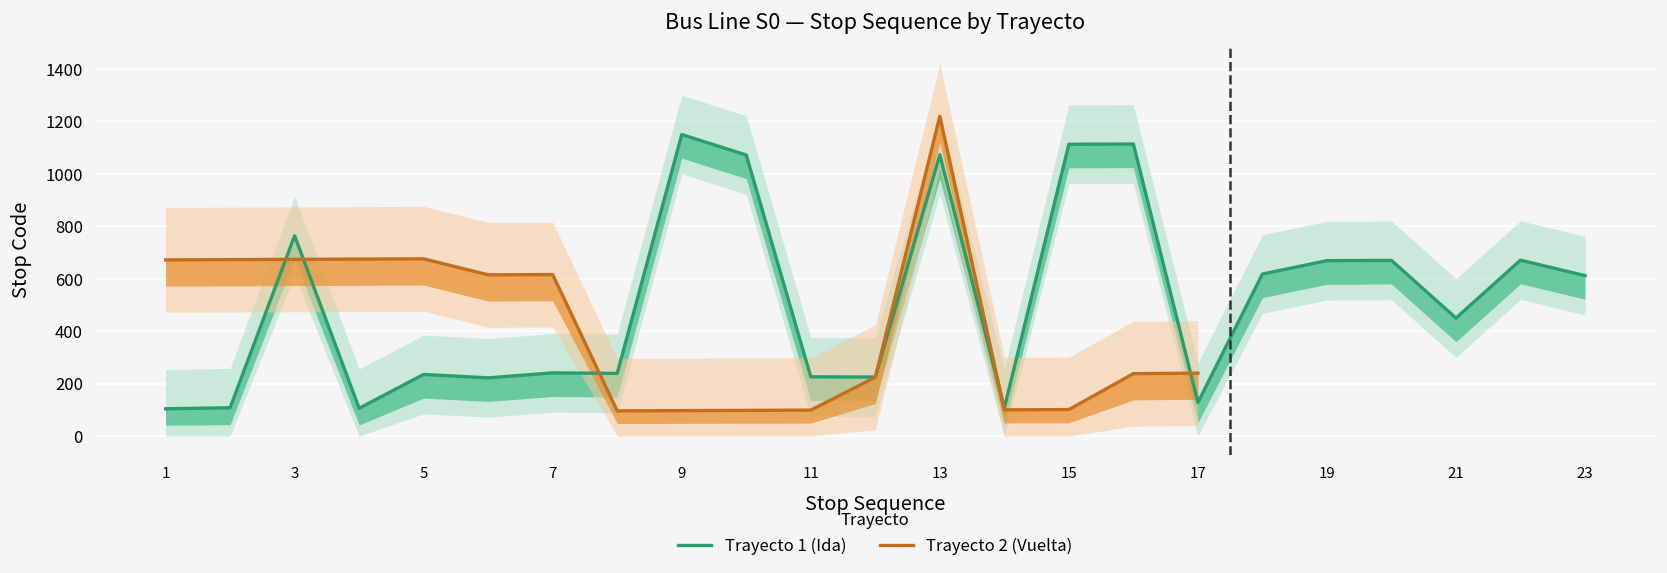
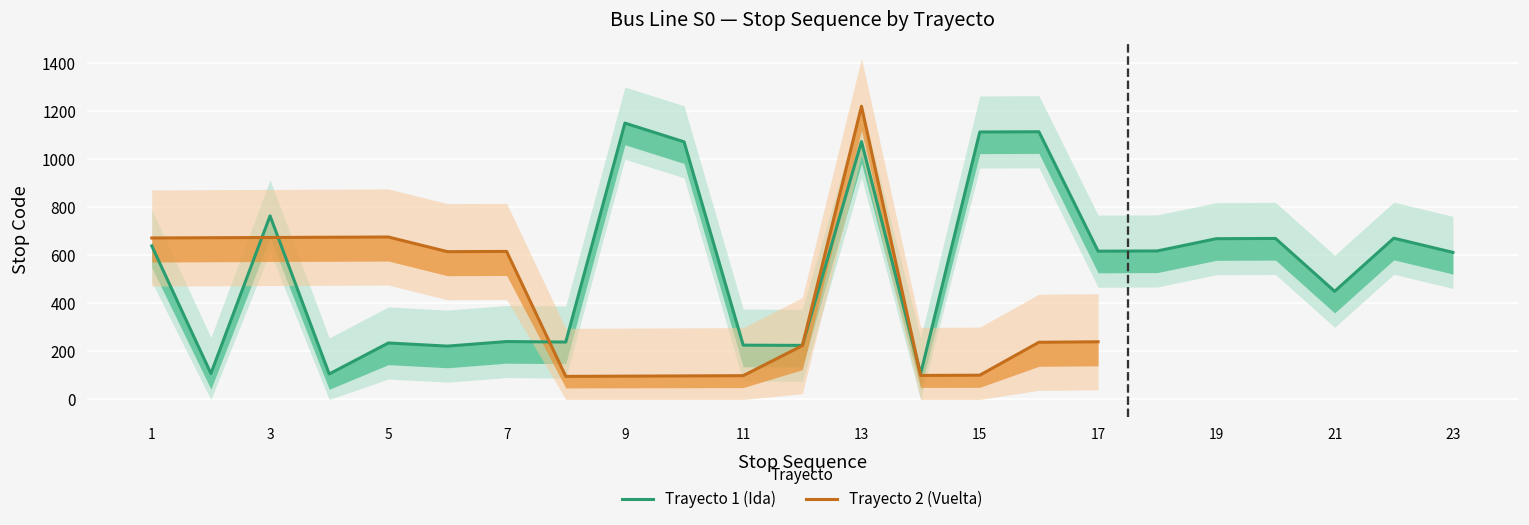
  {
    "Trayecto 1 (Ida)": {
-     "1": 100,
+     "1": 640,
      "3": 760,
      "5": 240,
      "7": 240,
      "9": 1150,
      "11": 230,
      "13": 1070,
      "15": 1110,
-     "17": 130,
+     "17": 620,
      "19": 670,
      "21": 450,
      "23": 610
    },
    "Trayecto 2 (Vuelta)": {
      "1": 670,
      "3": 670,
      "5": 680,
      "7": 620,
      "9": 100,
      "11": 100,
      "15": 100,
      "17": 240
    }
  }
